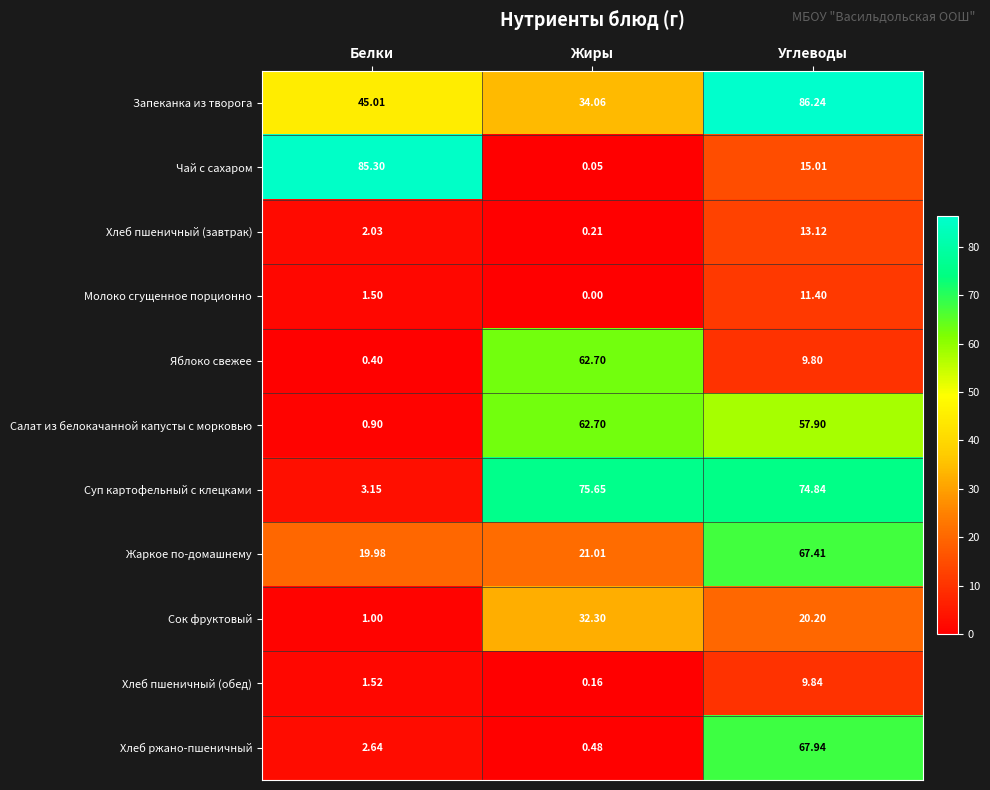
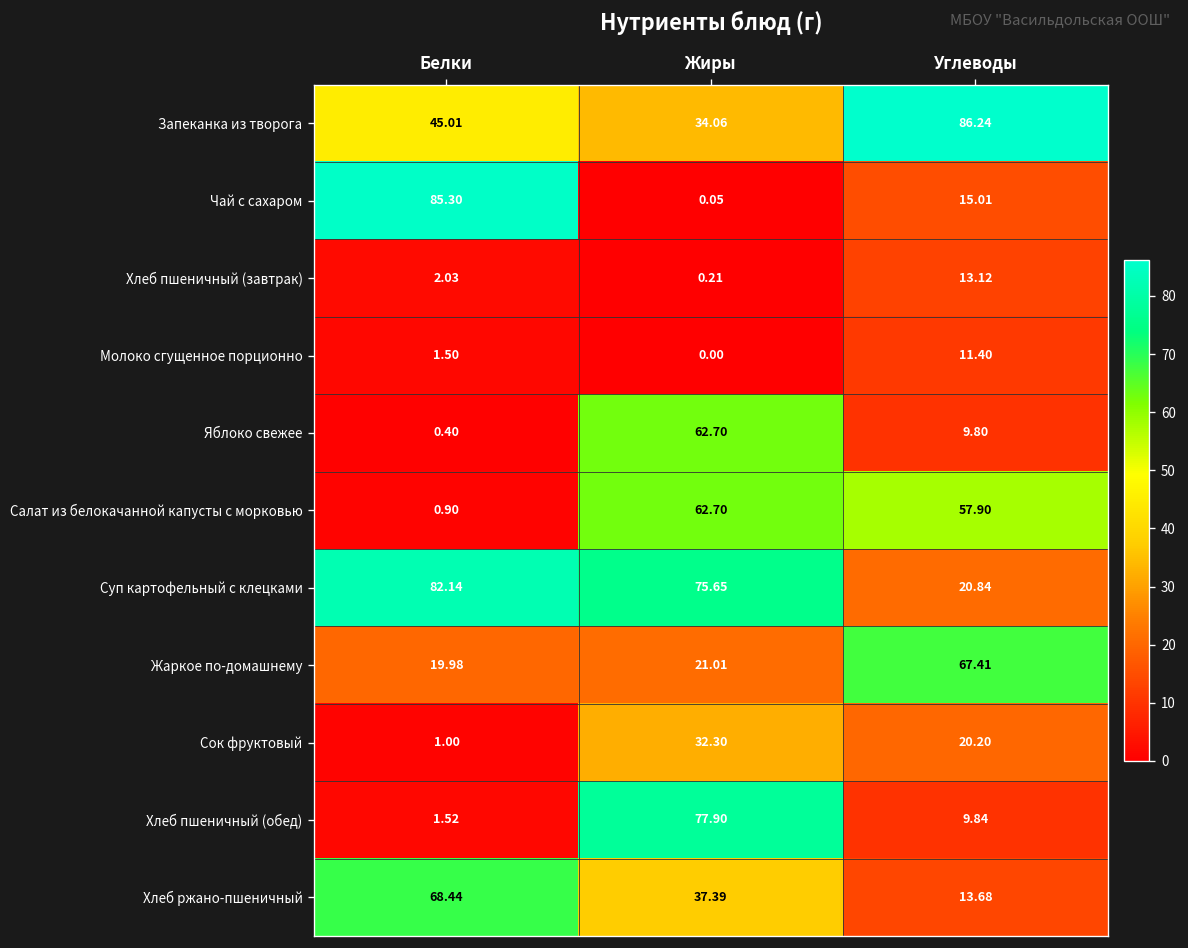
  {
    "Запеканка из творога": {
      "Белки": 45.01,
      "Жиры": 34.06,
      "Углеводы": 86.24
    },
    "Чай с сахаром": {
      "Белки": 85.30,
      "Жиры": 0.05,
      "Углеводы": 15.01
    },
    "Хлеб пшеничный (завтрак)": {
      "Белки": 2.03,
      "Жиры": 0.21,
      "Углеводы": 13.12
    },
    "Молоко сгущенное порционно": {
      "Белки": 1.50,
      "Жиры": 0.00,
      "Углеводы": 11.40
    },
    "Яблоко свежее": {
      "Белки": 0.40,
      "Жиры": 62.70,
      "Углеводы": 9.80
    },
    "Салат из белокачанной капусты с морковью": {
      "Белки": 0.90,
      "Жиры": 62.70,
      "Углеводы": 57.90
    },
    "Суп картофельный с клецками": {
-     "Белки": 3.15,
+     "Белки": 82.14,
      "Жиры": 75.65,
-     "Углеводы": 74.84
+     "Углеводы": 20.84
    },
    "Жаркое по-домашнему": {
      "Белки": 19.98,
      "Жиры": 21.01,
      "Углеводы": 67.41
    },
    "Сок фруктовый": {
      "Белки": 1.00,
      "Жиры": 32.30,
      "Углеводы": 20.20
    },
    "Хлеб пшеничный (обед)": {
      "Белки": 1.52,
-     "Жиры": 0.16,
+     "Жиры": 77.90,
      "Углеводы": 9.84
    },
    "Хлеб ржано-пшеничный": {
-     "Белки": 2.64,
-     "Жиры": 0.48,
-     "Углеводы": 67.94
+     "Белки": 68.44,
+     "Жиры": 37.39,
+     "Углеводы": 13.68
    }
  }
